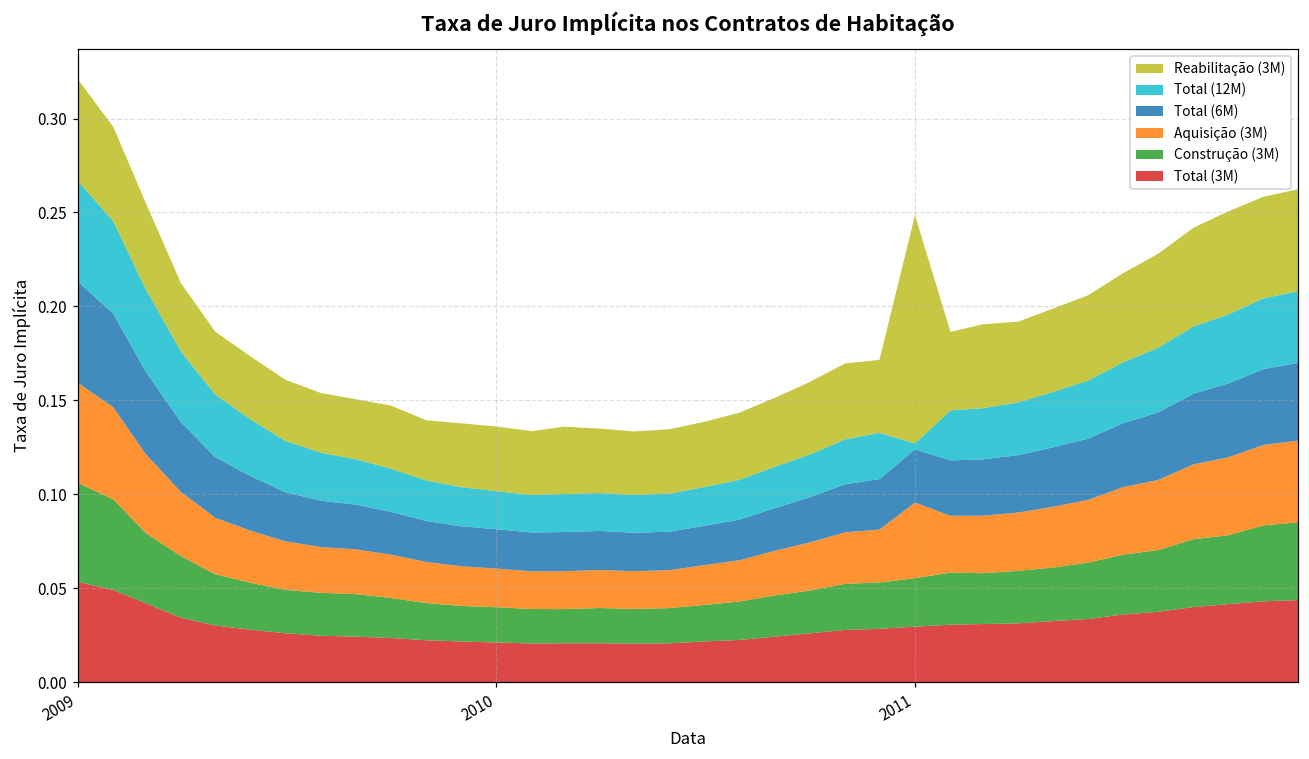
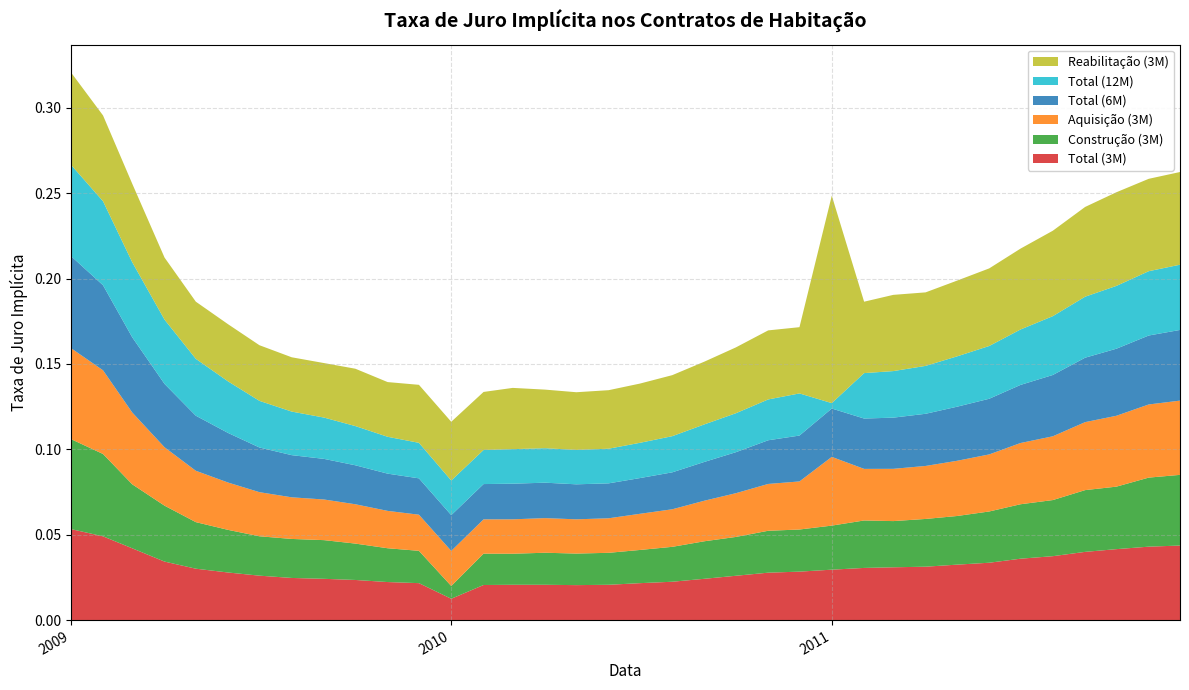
  {
    "Total (3M)": {
      "2009": 0.053,
-     "2010": 0.021,
+     "2010": 0.013,
      "2011": 0.030
    },
    "Construção (3M)": {
      "2009": 0.053,
-     "2010": 0.019,
+     "2010": 0.007,
      "2011": 0.026
    },
    "Aquisição (3M)": {
      "2009": 0.053,
      "2010": 0.021,
      "2011": 0.040
    },
    "Total (6M)": {
      "2009": 0.054,
      "2010": 0.021,
      "2011": 0.028
    },
    "Total (12M)": {
      "2009": 0.053,
      "2010": 0.020,
      "2011": 0.003
    },
    "Reabilitação (3M)": {
      "2009": 0.054,
      "2010": 0.034,
      "2011": 0.121
    }
  }
